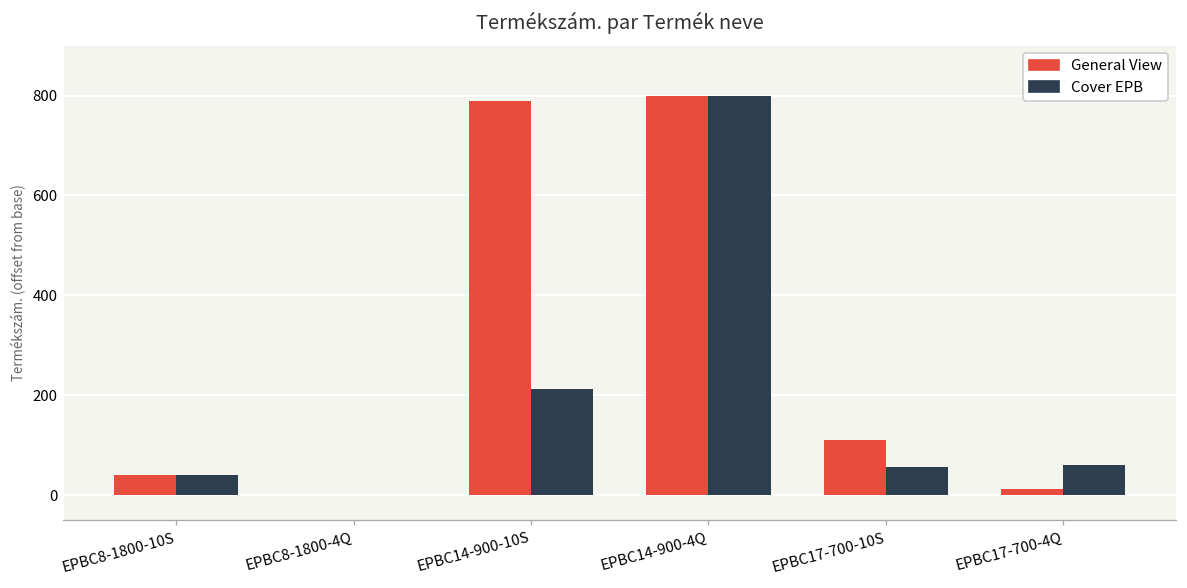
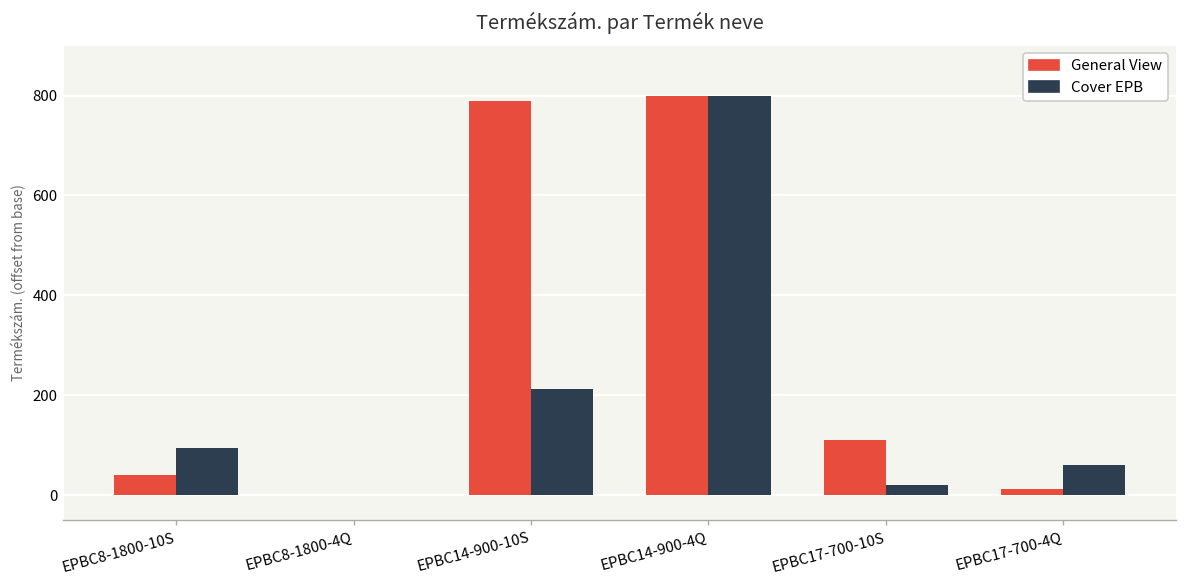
  {
    "General View": {
      "EPBC8-1800-10S": 40,
      "EPBC8-1800-4Q": 0,
      "EPBC14-900-10S": 790,
      "EPBC14-900-4Q": 800,
      "EPBC17-700-10S": 110,
      "EPBC17-700-4Q": 10
    },
    "Cover EPB": {
-     "EPBC8-1800-10S": 40,
+     "EPBC8-1800-10S": 90,
      "EPBC8-1800-4Q": 0,
      "EPBC14-900-10S": 210,
      "EPBC14-900-4Q": 800,
-     "EPBC17-700-10S": 60,
+     "EPBC17-700-10S": 20,
      "EPBC17-700-4Q": 60
    }
  }
